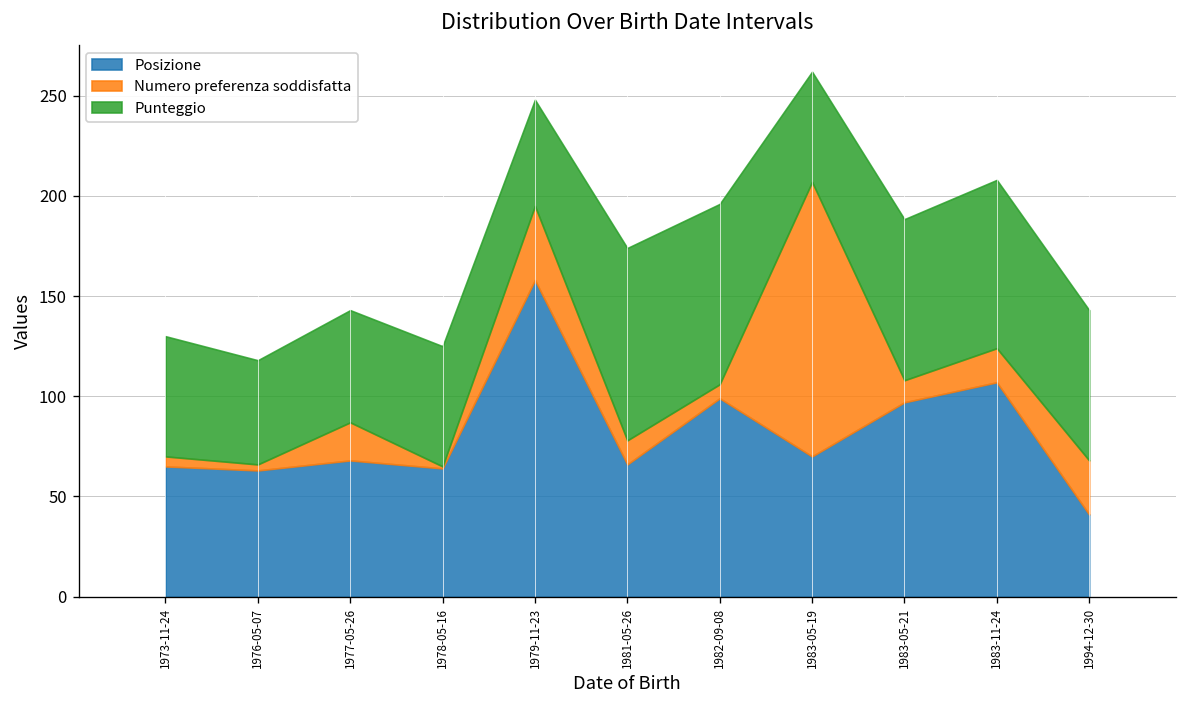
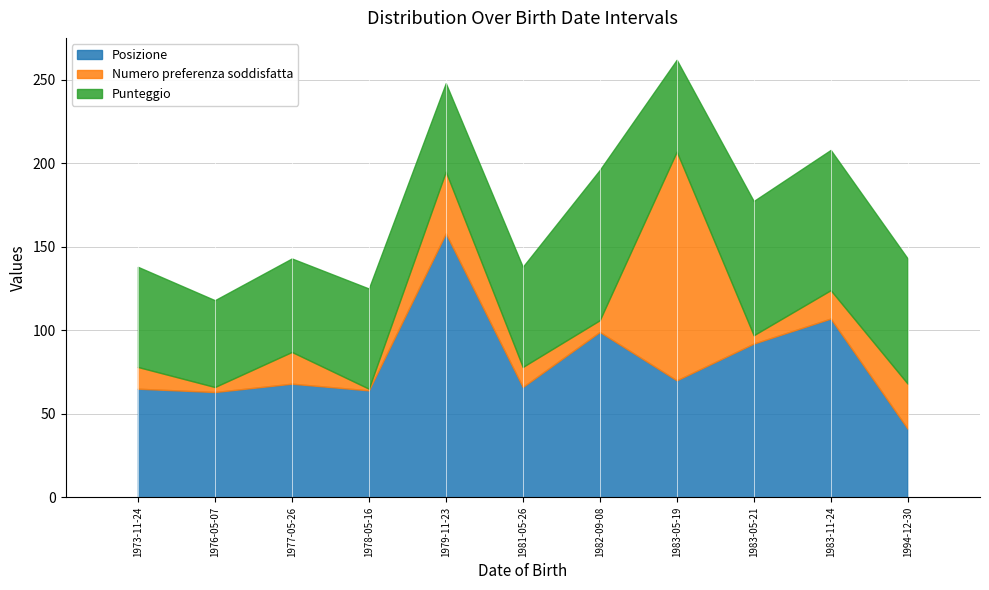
  {
    "Posizione": {
      "1973-11-24": 65,
      "1976-05-07": 63,
      "1977-05-26": 68,
      "1978-05-16": 64,
      "1979-11-23": 158,
      "1981-05-26": 66,
      "1982-09-08": 99,
      "1983-05-19": 70,
-     "1983-05-21": 97,
+     "1983-05-21": 92,
      "1983-11-24": 107,
      "1994-12-30": 41
    },
    "Numero preferenza soddisfatta": {
-     "1973-11-24": 5,
+     "1973-11-24": 13,
      "1976-05-07": 3,
      "1977-05-26": 19,
      "1979-11-23": 37,
      "1981-05-26": 12,
      "1982-09-08": 7,
      "1983-05-19": 137,
-     "1983-05-21": 11,
+     "1983-05-21": 5,
      "1983-11-24": 17,
      "1994-12-30": 27
    },
    "Punteggio": {
      "1973-11-24": 60,
      "1976-05-07": 52,
      "1977-05-26": 56,
      "1978-05-16": 60,
      "1979-11-23": 53,
-     "1981-05-26": 96,
+     "1981-05-26": 60,
      "1982-09-08": 90,
      "1983-05-19": 55,
      "1983-05-21": 80,
      "1983-11-24": 84,
      "1994-12-30": 75
    }
  }
